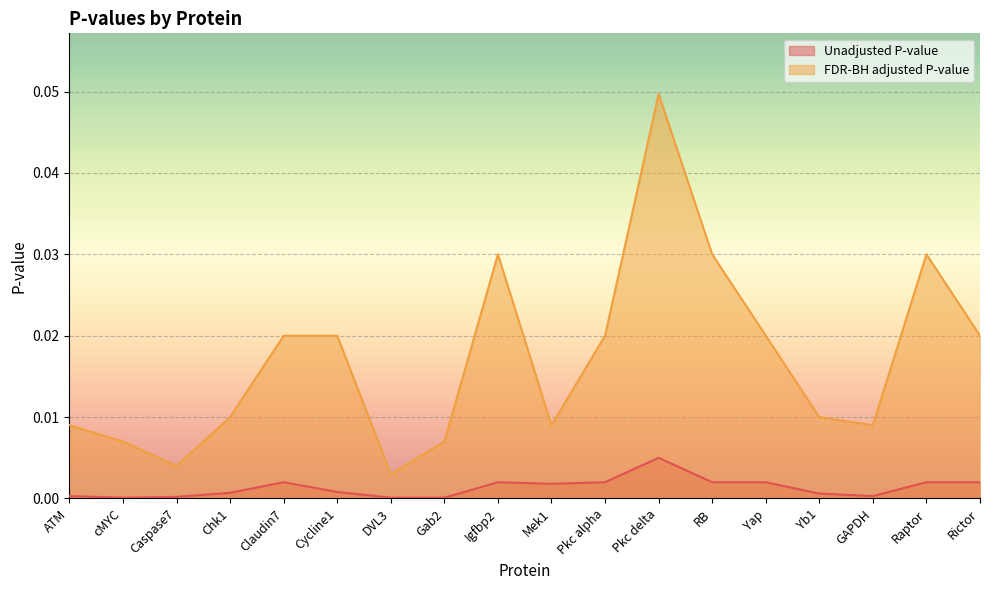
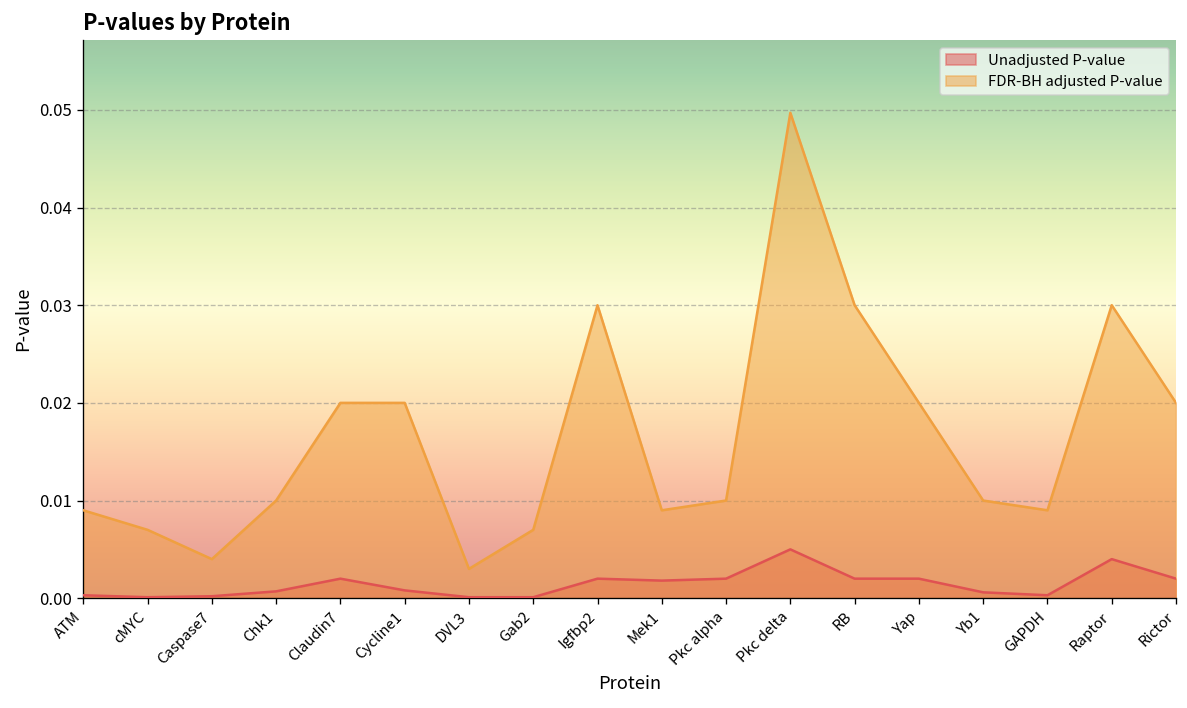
  {
    "Unadjusted P-value": {
      "ATM": 0.000,
      "cMYC": 0.000,
      "Caspase7": 0.000,
      "Chk1": 0.001,
      "Claudin7": 0.002,
      "Cycline1": 0.001,
      "DVL3": 0.000,
      "Gab2": 0.000,
      "Igfbp2": 0.002,
      "Mek1": 0.002,
      "Pkc alpha": 0.002,
      "Pkc delta": 0.005,
      "RB": 0.002,
      "Yap": 0.002,
      "Yb1": 0.001,
      "GAPDH": 0.000,
-     "Raptor": 0.002,
+     "Raptor": 0.004,
      "Rictor": 0.002
    },
    "FDR-BH adjusted P-value": {
      "ATM": 0.009,
      "cMYC": 0.007,
      "Caspase7": 0.004,
      "Chk1": 0.01,
      "Claudin7": 0.02,
      "Cycline1": 0.02,
      "DVL3": 0.003,
      "Gab2": 0.007,
      "Igfbp2": 0.03,
      "Mek1": 0.009,
-     "Pkc alpha": 0.02,
+     "Pkc alpha": 0.01,
      "Pkc delta": 0.05,
      "RB": 0.03,
      "Yap": 0.02,
      "Yb1": 0.01,
      "GAPDH": 0.009,
      "Raptor": 0.03,
      "Rictor": 0.02
    }
  }
